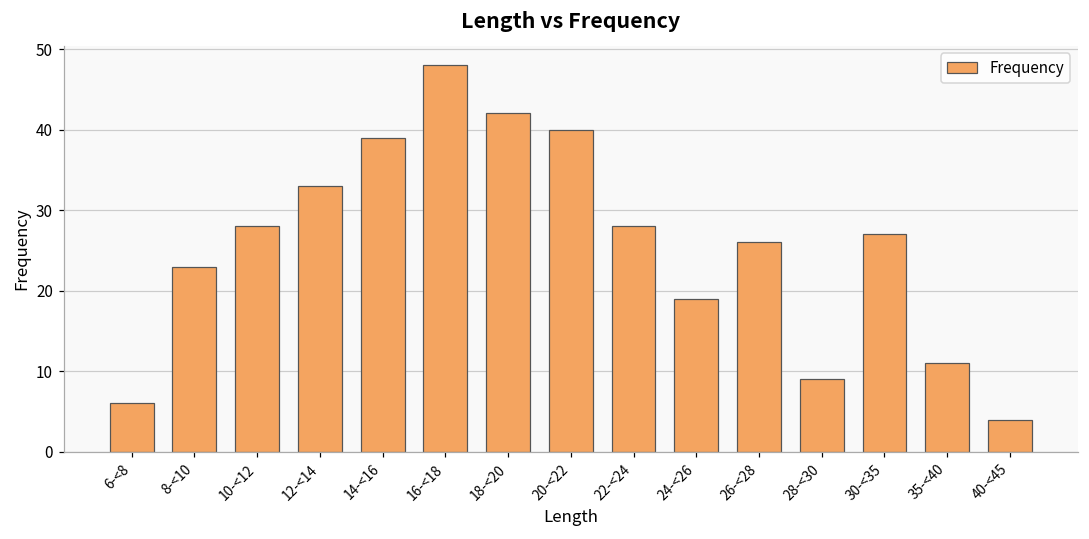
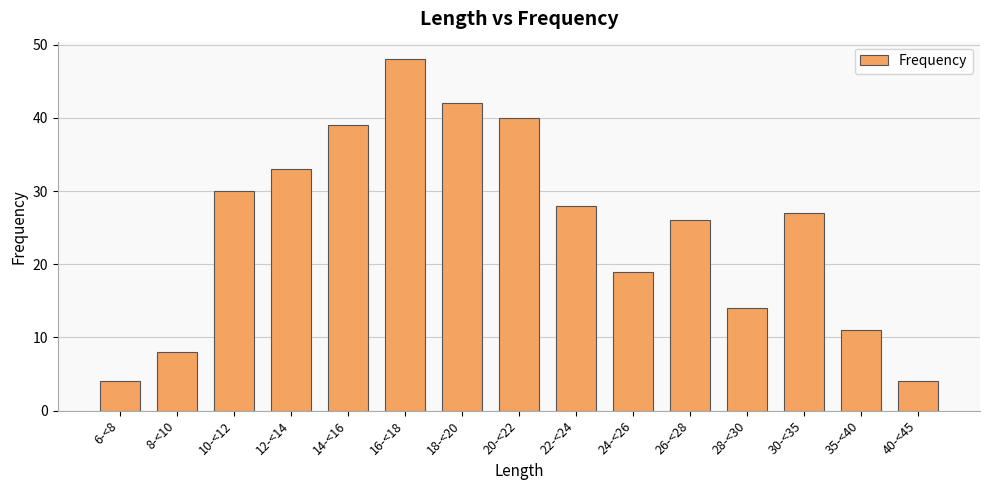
  {
-   "6-<8": 6,
-   "8-<10": 23,
-   "10-<12": 28,
+   "6-<8": 4,
+   "8-<10": 8,
+   "10-<12": 30,
    "12-<14": 33,
    "14-<16": 39,
    "16-<18": 48,
    "18-<20": 42,
    "20-<22": 40,
    "22-<24": 28,
    "24-<26": 19,
    "26-<28": 26,
-   "28-<30": 9,
+   "28-<30": 14,
    "30-<35": 27,
    "35-<40": 11,
    "40-<45": 4
  }
